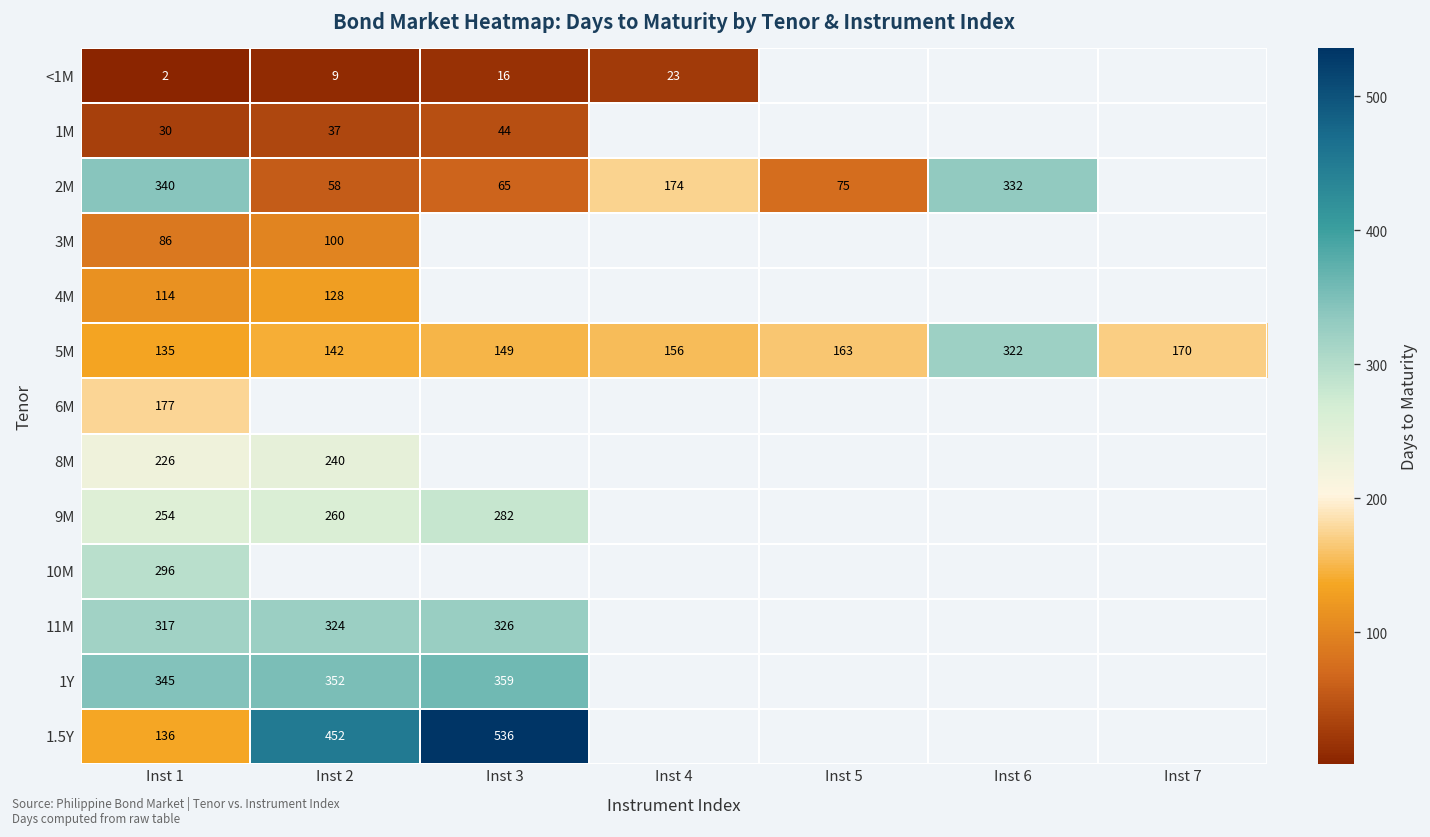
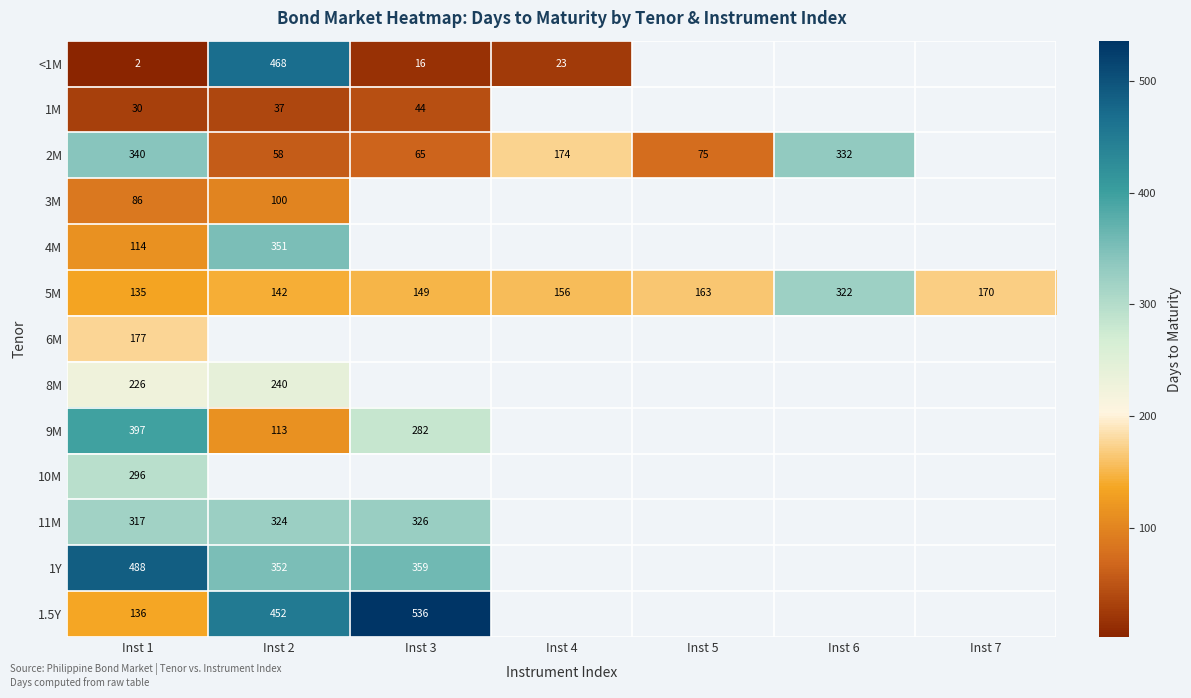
  {
    "<1M": {
      "Inst 1": 2,
-     "Inst 2": 9,
+     "Inst 2": 468,
      "Inst 3": 16,
      "Inst 4": 23
    },
    "1M": {
      "Inst 1": 30,
      "Inst 2": 37,
      "Inst 3": 44
    },
    "2M": {
      "Inst 1": 340,
      "Inst 2": 58,
      "Inst 3": 65,
      "Inst 4": 174,
      "Inst 5": 75,
      "Inst 6": 332
    },
    "3M": {
      "Inst 1": 86,
      "Inst 2": 100
    },
    "4M": {
      "Inst 1": 114,
-     "Inst 2": 128
+     "Inst 2": 351
    },
    "5M": {
      "Inst 1": 135,
      "Inst 2": 142,
      "Inst 3": 149,
      "Inst 4": 156,
      "Inst 5": 163,
      "Inst 6": 322,
      "Inst 7": 170
    },
    "6M": {
      "Inst 1": 177
    },
    "8M": {
      "Inst 1": 226,
      "Inst 2": 240
    },
    "9M": {
-     "Inst 1": 254,
-     "Inst 2": 260,
+     "Inst 1": 397,
+     "Inst 2": 113,
      "Inst 3": 282
    },
    "10M": {
      "Inst 1": 296
    },
    "11M": {
      "Inst 1": 317,
      "Inst 2": 324,
      "Inst 3": 326
    },
    "1Y": {
-     "Inst 1": 345,
+     "Inst 1": 488,
      "Inst 2": 352,
      "Inst 3": 359
    },
    "1.5Y": {
      "Inst 1": 136,
      "Inst 2": 452,
      "Inst 3": 536
    }
  }
